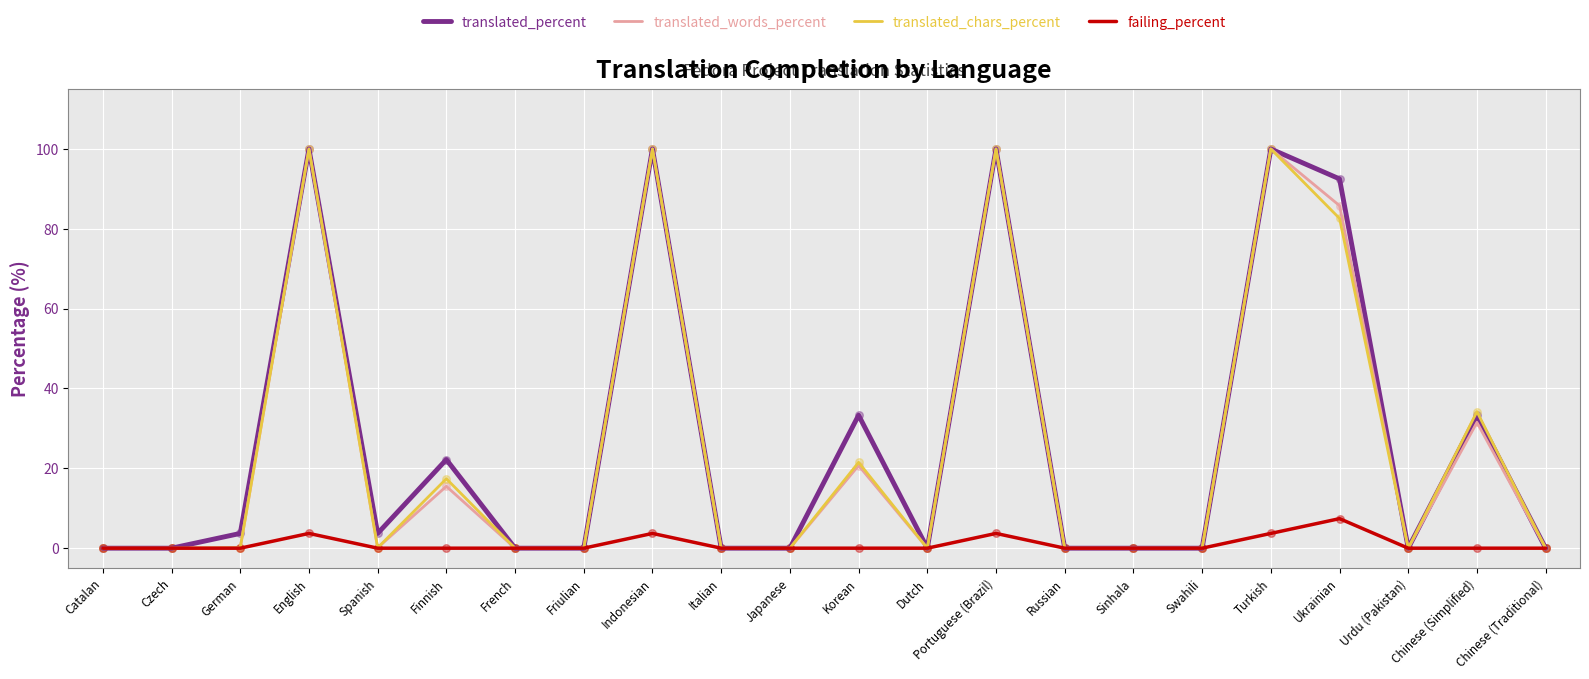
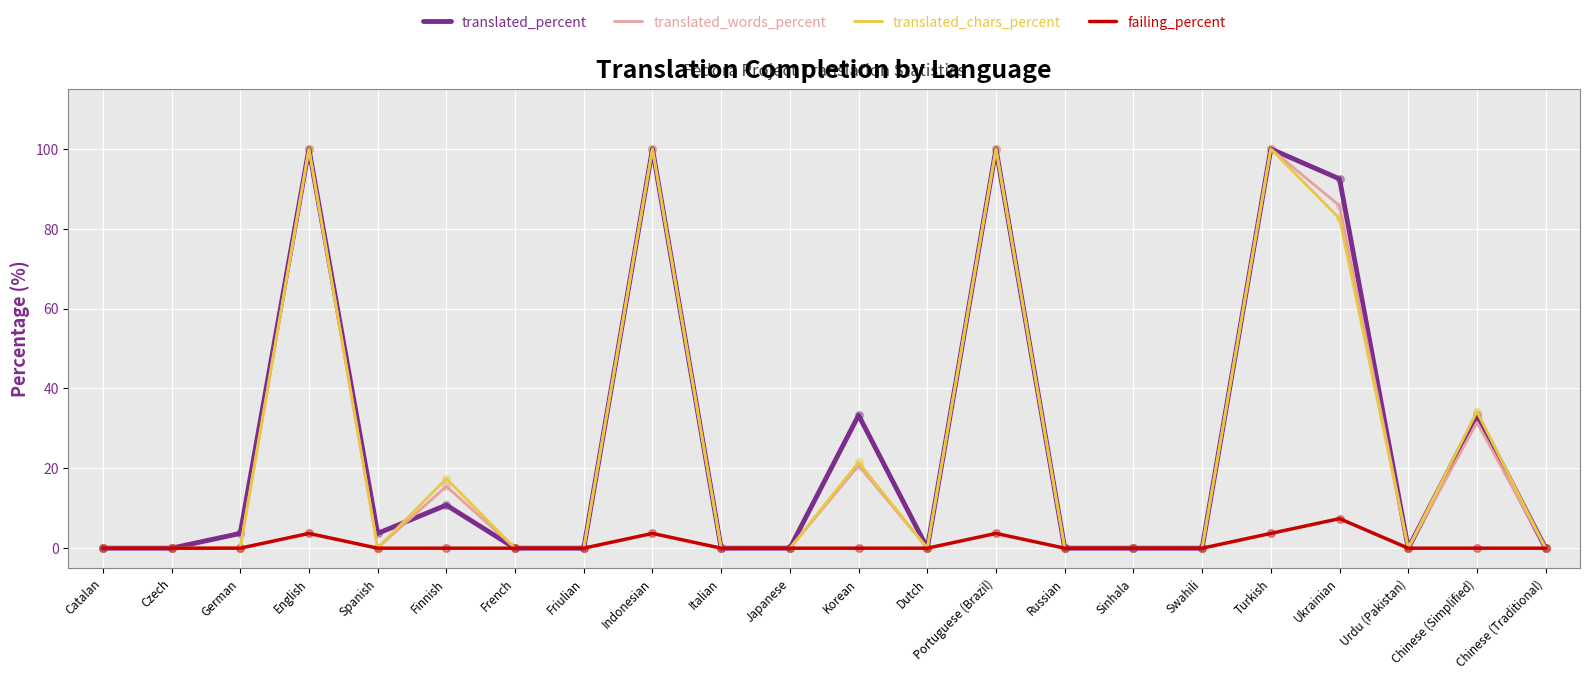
  {
    "translated_percent": {
      "German": 4,
      "Spanish": 4,
-     "Finnish": 22,
+     "Finnish": 11,
      "Korean": 33,
      "Ukrainian": 93,
      "Chinese (Simplified)": 33
    },
    "translated_words_percent": {
      "Finnish": 16,
      "Korean": 21,
      "Ukrainian": 86,
      "Chinese (Simplified)": 32
    },
    "translated_chars_percent": {
      "Finnish": 17,
      "Korean": 22,
      "Ukrainian": 83,
      "Chinese (Simplified)": 34
    },
    "failing_percent": {
      "English": 4,
      "Finnish": 0,
      "Indonesian": 4,
      "Korean": 0,
      "Portuguese (Brazil)": 4,
      "Turkish": 4,
      "Ukrainian": 7,
      "Chinese (Simplified)": 0
    }
  }
